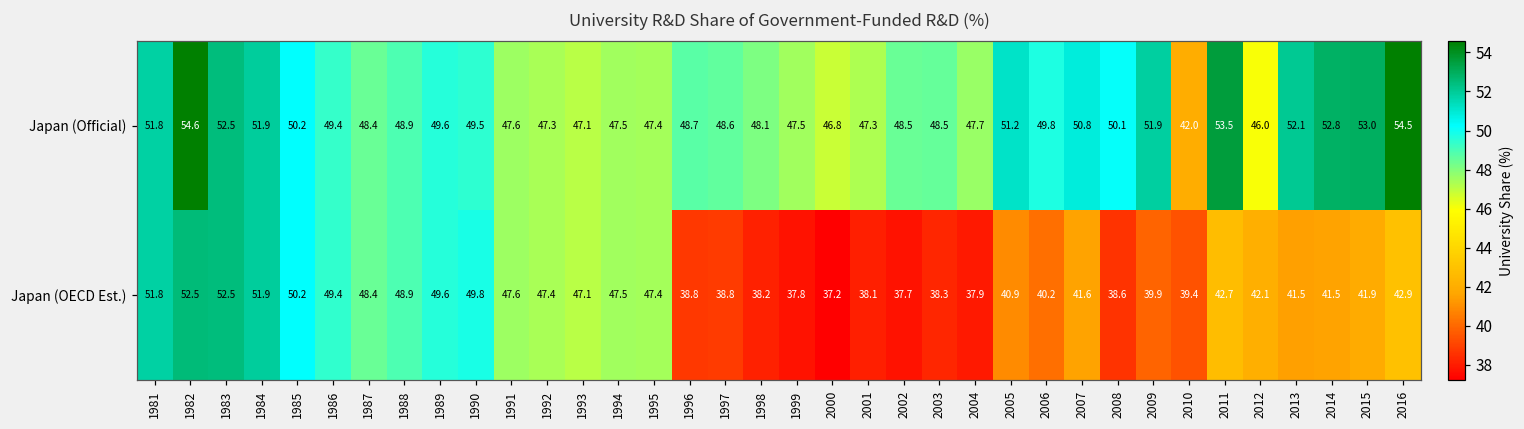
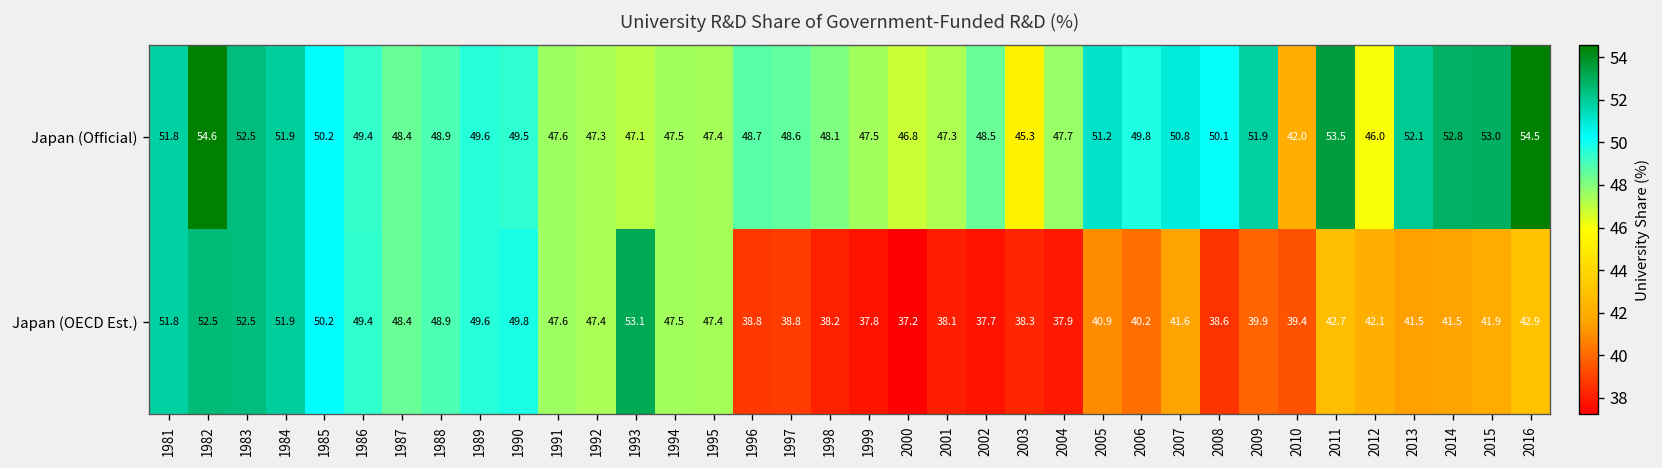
  {
    "Japan (Official)": {
      "1981": 51.8,
      "1982": 54.6,
      "1983": 52.5,
      "1984": 51.9,
      "1985": 50.2,
      "1986": 49.4,
      "1987": 48.4,
      "1988": 48.9,
      "1989": 49.6,
      "1990": 49.5,
      "1991": 47.6,
      "1992": 47.3,
      "1993": 47.1,
      "1994": 47.5,
      "1995": 47.4,
      "1996": 48.7,
      "1997": 48.6,
      "1998": 48.1,
      "1999": 47.5,
      "2000": 46.8,
      "2001": 47.3,
      "2002": 48.5,
-     "2003": 48.5,
+     "2003": 45.3,
      "2004": 47.7,
      "2005": 51.2,
      "2006": 49.8,
      "2007": 50.8,
      "2008": 50.1,
      "2009": 51.9,
      "2010": 42.0,
      "2011": 53.5,
      "2012": 46.0,
      "2013": 52.1,
      "2014": 52.8,
      "2015": 53.0,
      "2016": 54.5
    },
    "Japan (OECD Est.)": {
      "1981": 51.8,
      "1982": 52.5,
      "1983": 52.5,
      "1984": 51.9,
      "1985": 50.2,
      "1986": 49.4,
      "1987": 48.4,
      "1988": 48.9,
      "1989": 49.6,
      "1990": 49.8,
      "1991": 47.6,
      "1992": 47.4,
-     "1993": 47.1,
+     "1993": 53.1,
      "1994": 47.5,
      "1995": 47.4,
      "1996": 38.8,
      "1997": 38.8,
      "1998": 38.2,
      "1999": 37.8,
      "2000": 37.2,
      "2001": 38.1,
      "2002": 37.7,
      "2003": 38.3,
      "2004": 37.9,
      "2005": 40.9,
      "2006": 40.2,
      "2007": 41.6,
      "2008": 38.6,
      "2009": 39.9,
      "2010": 39.4,
      "2011": 42.7,
      "2012": 42.1,
      "2013": 41.5,
      "2014": 41.5,
      "2015": 41.9,
      "2016": 42.9
    }
  }
